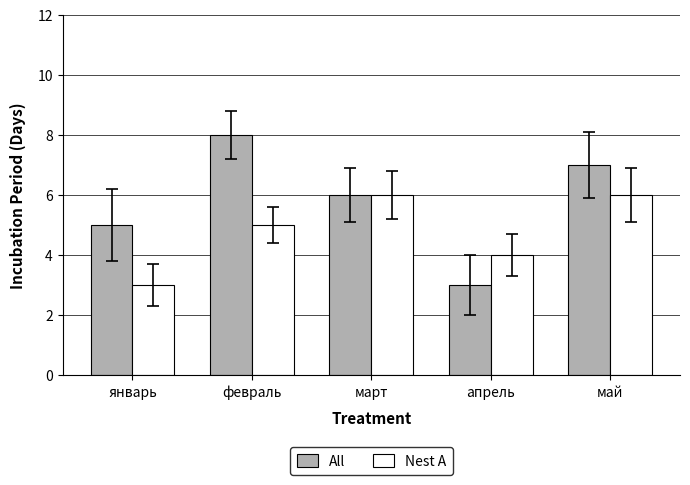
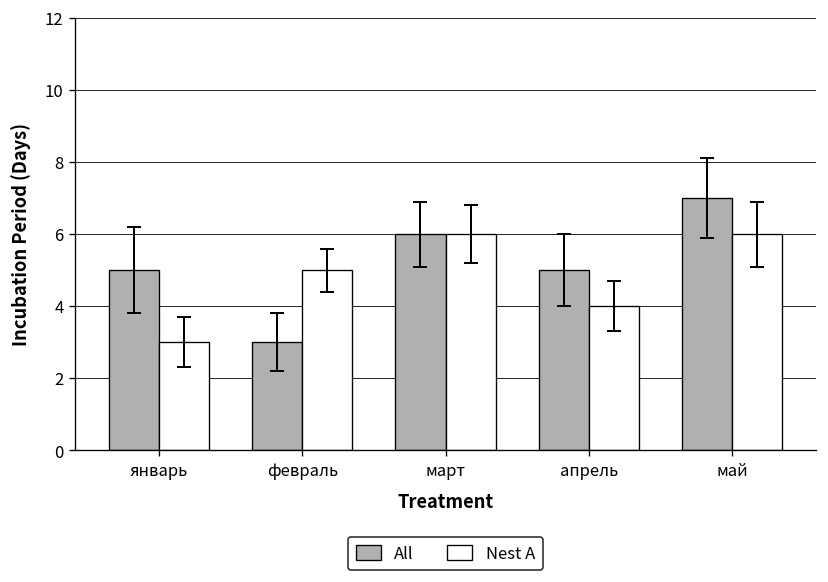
  {
    "All": {
      "январь": 5,
-     "февраль": 8,
+     "февраль": 3,
      "март": 6,
-     "апрель": 3,
+     "апрель": 5,
      "май": 7
    },
    "Nest A": {
      "январь": 3,
      "февраль": 5,
      "март": 6,
      "апрель": 4,
      "май": 6
    }
  }
